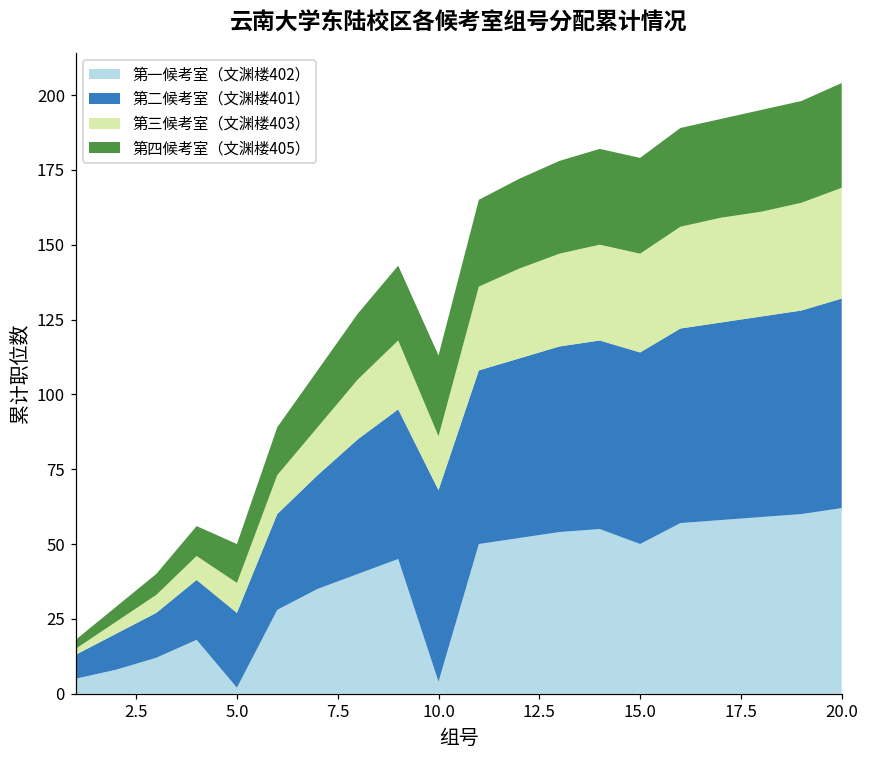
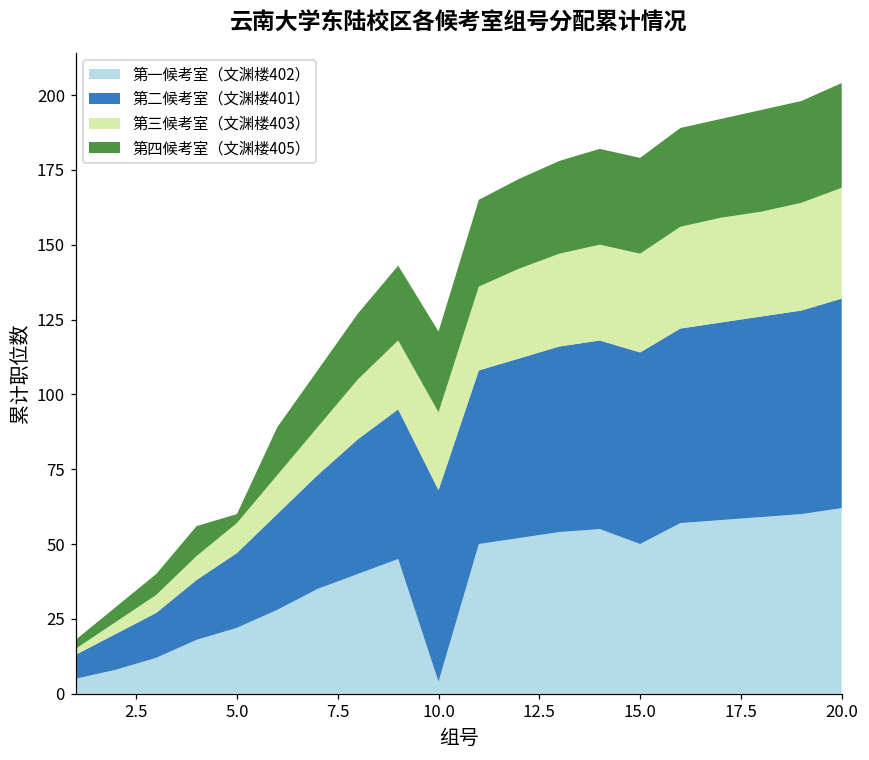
  {
    "第一候考室（文渊楼402）": {
-     "5.0": 2,
+     "5.0": 22,
      "10.0": 4,
      "15.0": 50,
      "20.0": 62
    },
    "第二候考室（文渊楼401）": {
      "5.0": 25,
      "10.0": 64,
      "15.0": 64,
      "20.0": 70
    },
    "第三候考室（文渊楼403）": {
      "5.0": 10,
-     "10.0": 18,
+     "10.0": 26,
      "15.0": 33,
      "20.0": 37
    },
    "第四候考室（文渊楼405）": {
-     "5.0": 13,
+     "5.0": 3,
      "10.0": 27,
      "15.0": 32,
      "20.0": 35
    }
  }
